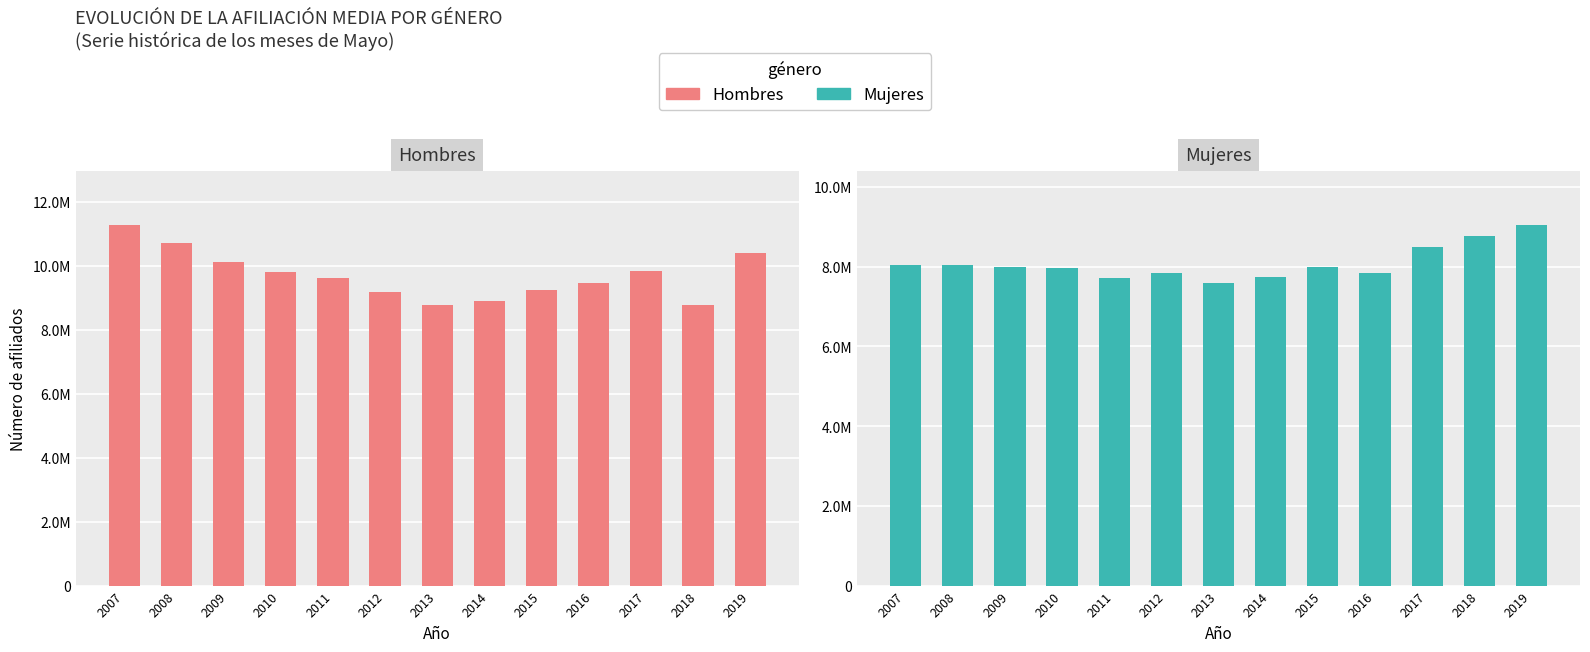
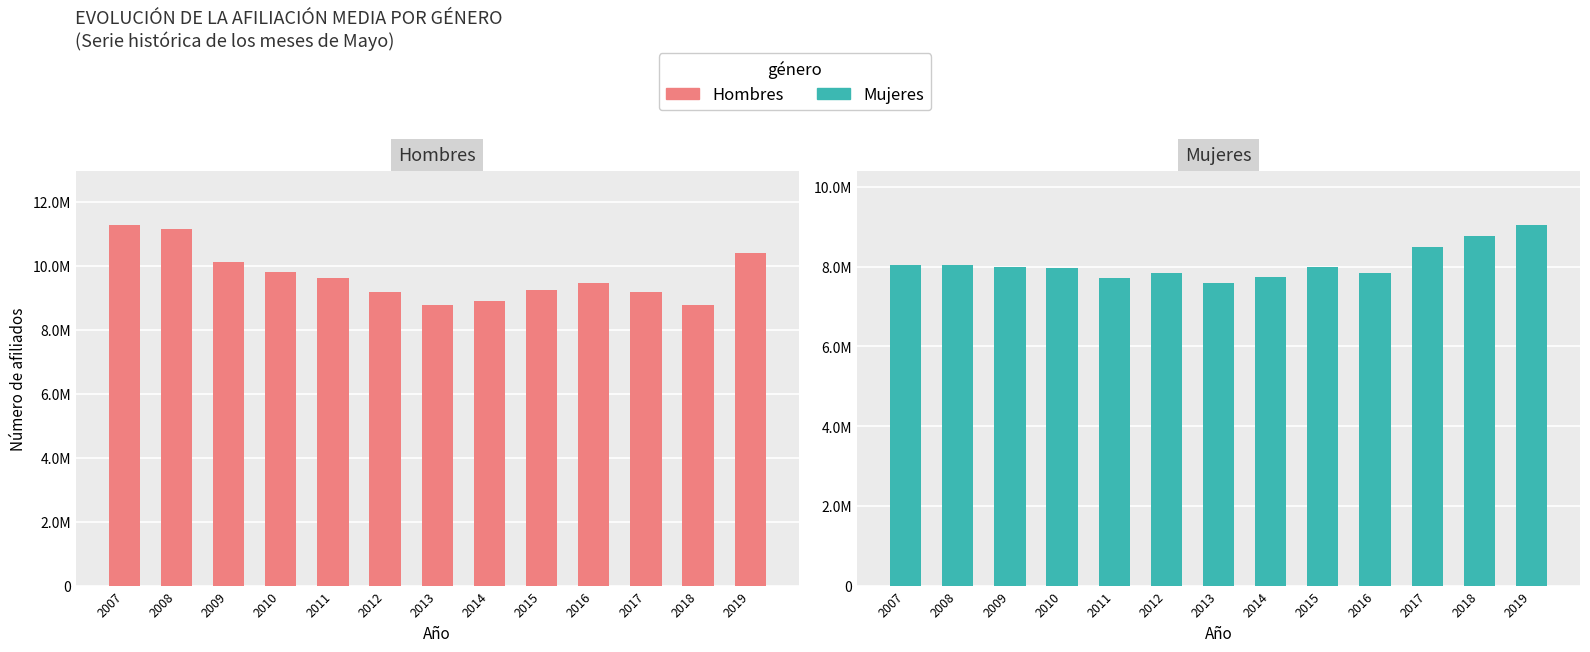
  {
    "Hombres": {
      "2007": 11300000,
-     "2008": 10700000,
+     "2008": 11100000,
      "2009": 10100000,
      "2010": 9800000,
      "2011": 9600000,
      "2012": 9200000,
      "2013": 8800000,
      "2014": 8900000,
      "2015": 9200000,
      "2016": 9500000,
-     "2017": 9800000,
+     "2017": 9200000,
      "2018": 8800000,
      "2019": 10400000
    },
    "Mujeres": {
      "2007": 8000000,
      "2008": 8000000,
      "2009": 8000000,
      "2010": 8000000,
      "2011": 7700000,
      "2012": 7800000,
      "2013": 7600000,
      "2014": 7700000,
      "2015": 8000000,
      "2016": 7800000,
      "2017": 8500000,
      "2018": 8800000,
      "2019": 9000000
    }
  }
